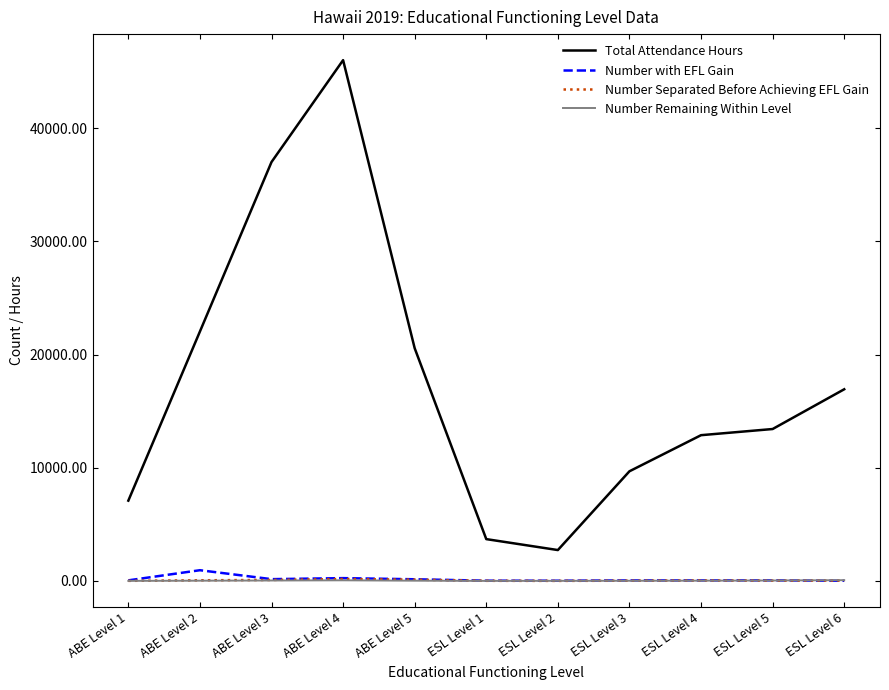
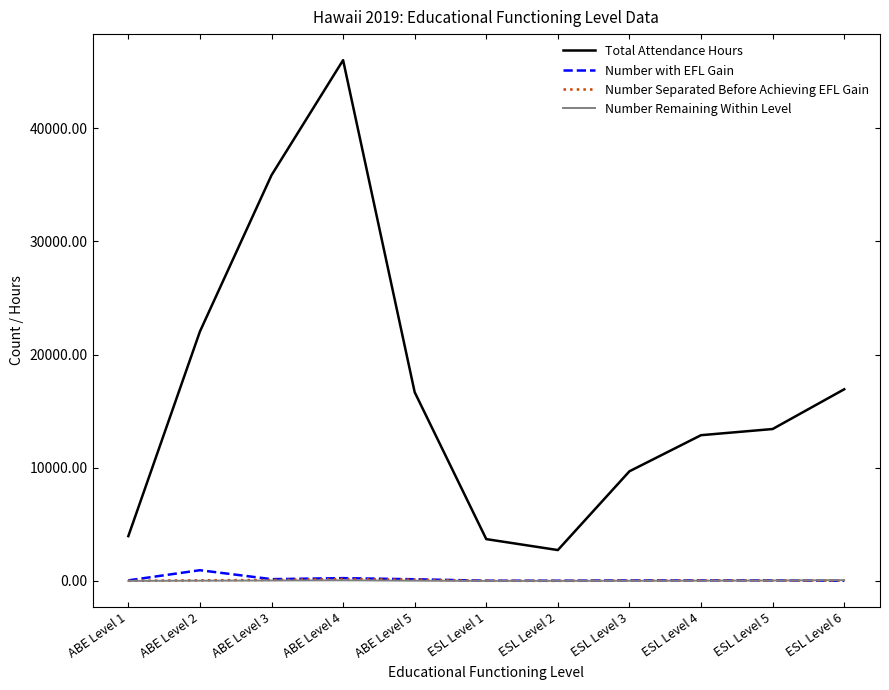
  {
    "Total Attendance Hours": {
-     "ABE Level 1": 7100,
+     "ABE Level 1": 4000,
      "ABE Level 2": 22000,
-     "ABE Level 3": 37000,
+     "ABE Level 3": 35800,
      "ABE Level 4": 46000,
-     "ABE Level 5": 20600,
+     "ABE Level 5": 16700,
      "ESL Level 1": 3700,
      "ESL Level 2": 2700,
      "ESL Level 3": 9700,
      "ESL Level 4": 12900,
      "ESL Level 5": 13400,
      "ESL Level 6": 16900
    },
    "Number with EFL Gain": {
      "ABE Level 2": 900
    }
  }
